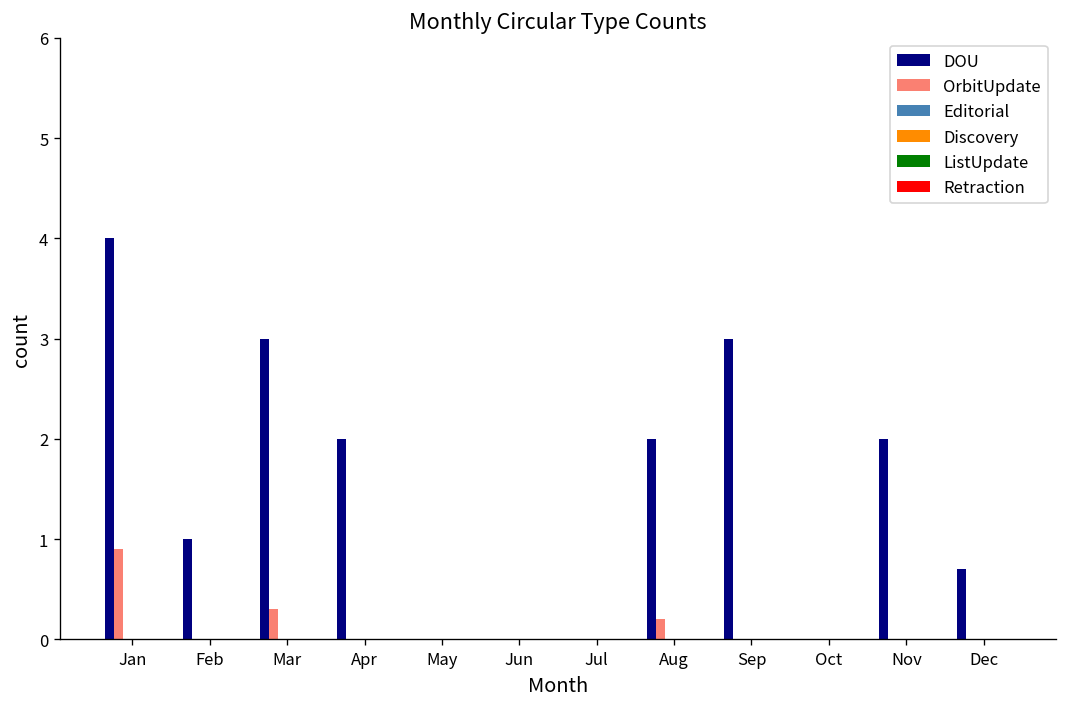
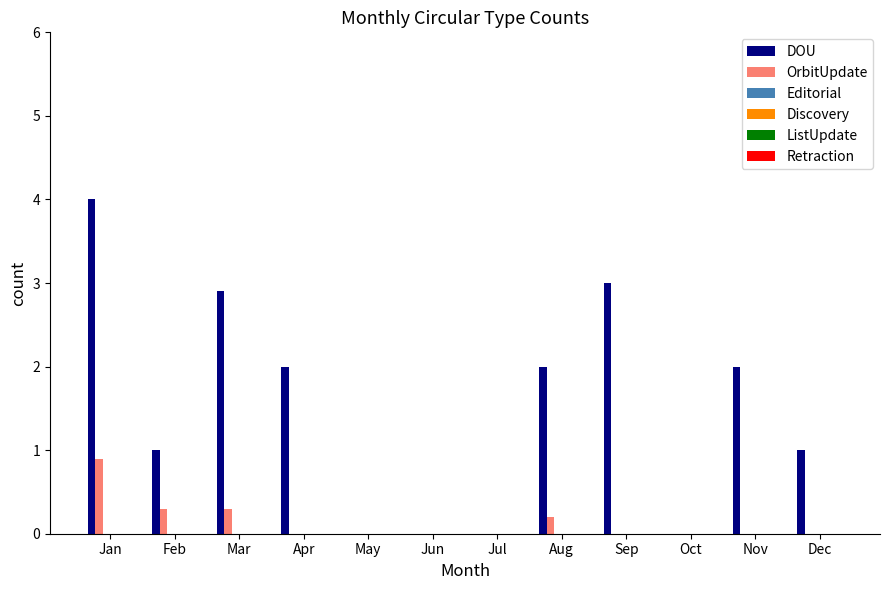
  {
    "DOU": {
      "Jan": 4.0,
      "Feb": 1.0,
-     "Mar": 3.0,
+     "Mar": 2.9,
      "Apr": 2.0,
      "May": 0.0,
      "Jun": 0.0,
      "Jul": 0.0,
      "Aug": 2.0,
      "Sep": 3.0,
      "Oct": 0.0,
      "Nov": 2.0,
-     "Dec": 0.7
+     "Dec": 1.0
    },
    "OrbitUpdate": {
      "Jan": 0.9,
-     "Feb": 0.0,
+     "Feb": 0.3,
      "Mar": 0.3,
      "Apr": 0.0,
      "May": 0.0,
      "Jun": 0.0,
      "Jul": 0.0,
      "Aug": 0.2,
      "Sep": 0.0,
      "Oct": 0.0,
      "Nov": 0.0,
      "Dec": 0.0
    },
    "Editorial": {
      "Jan": 0.0,
      "Feb": 0.0,
      "Mar": 0.0,
      "Apr": 0.0,
      "May": 0.0,
      "Jun": 0.0,
      "Jul": 0.0,
      "Aug": 0.0,
      "Sep": 0.0,
      "Oct": 0.0,
      "Nov": 0.0,
      "Dec": 0.0
    },
    "Discovery": {
      "Jan": 0.0,
      "Feb": 0.0,
      "Mar": 0.0,
      "Apr": 0.0,
      "May": 0.0,
      "Jun": 0.0,
      "Jul": 0.0,
      "Aug": 0.0,
      "Sep": 0.0,
      "Oct": 0.0,
      "Nov": 0.0,
      "Dec": 0.0
    },
    "ListUpdate": {
      "Jan": 0.0,
      "Feb": 0.0,
      "Mar": 0.0,
      "Apr": 0.0,
      "May": 0.0,
      "Jun": 0.0,
      "Jul": 0.0,
      "Aug": 0.0,
      "Sep": 0.0,
      "Oct": 0.0,
      "Nov": 0.0,
      "Dec": 0.0
    },
    "Retraction": {
      "Jan": 0.0,
      "Feb": 0.0,
      "Mar": 0.0,
      "Apr": 0.0,
      "May": 0.0,
      "Jun": 0.0,
      "Jul": 0.0,
      "Aug": 0.0,
      "Sep": 0.0,
      "Oct": 0.0,
      "Nov": 0.0,
      "Dec": 0.0
    }
  }
